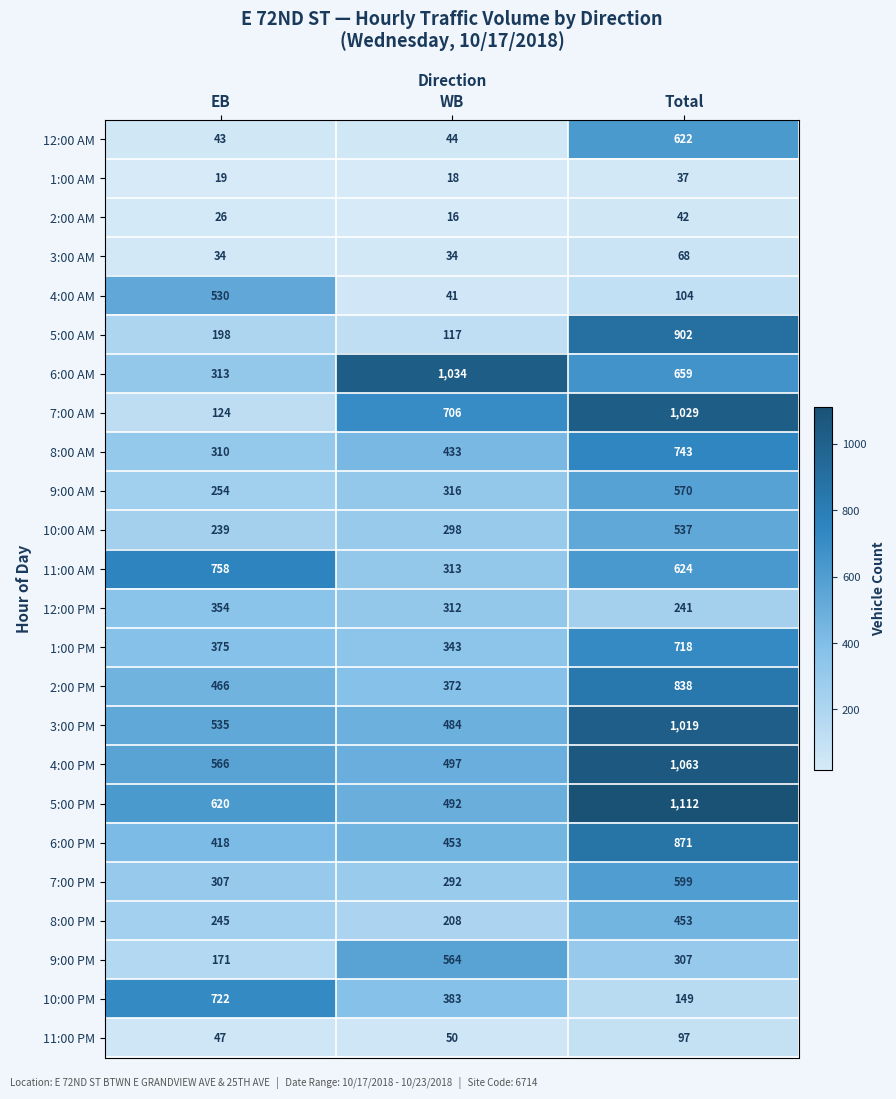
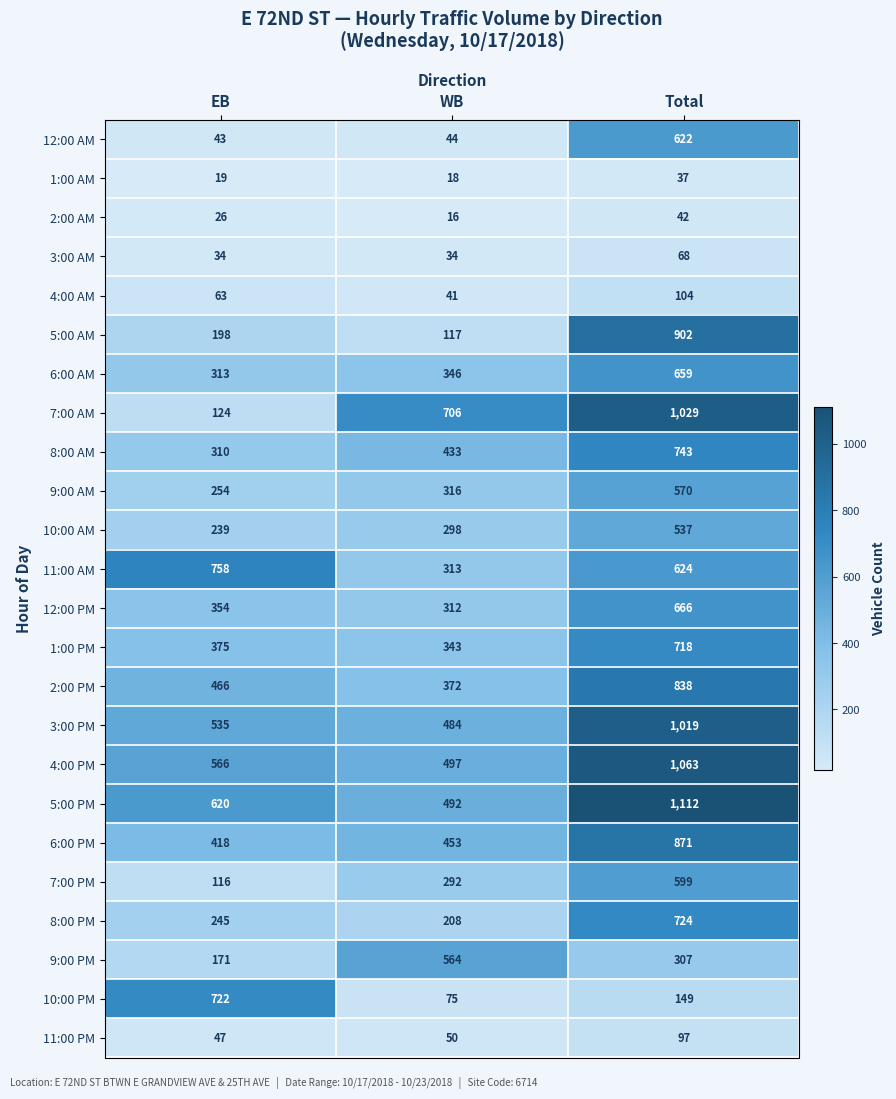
  {
    "12:00 AM": {
      "EB": "43",
      "WB": "44",
      "Total": "622"
    },
    "1:00 AM": {
      "EB": "19",
      "WB": "18",
      "Total": "37"
    },
    "2:00 AM": {
      "EB": "26",
      "WB": "16",
      "Total": "42"
    },
    "3:00 AM": {
      "EB": "34",
      "WB": "34",
      "Total": "68"
    },
    "4:00 AM": {
-     "EB": "530",
+     "EB": "63",
      "WB": "41",
      "Total": "104"
    },
    "5:00 AM": {
      "EB": "198",
      "WB": "117",
      "Total": "902"
    },
    "6:00 AM": {
      "EB": "313",
-     "WB": "1,034",
+     "WB": "346",
      "Total": "659"
    },
    "7:00 AM": {
      "EB": "124",
      "WB": "706",
      "Total": "1,029"
    },
    "8:00 AM": {
      "EB": "310",
      "WB": "433",
      "Total": "743"
    },
    "9:00 AM": {
      "EB": "254",
      "WB": "316",
      "Total": "570"
    },
    "10:00 AM": {
      "EB": "239",
      "WB": "298",
      "Total": "537"
    },
    "11:00 AM": {
      "EB": "758",
      "WB": "313",
      "Total": "624"
    },
    "12:00 PM": {
      "EB": "354",
      "WB": "312",
-     "Total": "241"
+     "Total": "666"
    },
    "1:00 PM": {
      "EB": "375",
      "WB": "343",
      "Total": "718"
    },
    "2:00 PM": {
      "EB": "466",
      "WB": "372",
      "Total": "838"
    },
    "3:00 PM": {
      "EB": "535",
      "WB": "484",
      "Total": "1,019"
    },
    "4:00 PM": {
      "EB": "566",
      "WB": "497",
      "Total": "1,063"
    },
    "5:00 PM": {
      "EB": "620",
      "WB": "492",
      "Total": "1,112"
    },
    "6:00 PM": {
      "EB": "418",
      "WB": "453",
      "Total": "871"
    },
    "7:00 PM": {
-     "EB": "307",
+     "EB": "116",
      "WB": "292",
      "Total": "599"
    },
    "8:00 PM": {
      "EB": "245",
      "WB": "208",
-     "Total": "453"
+     "Total": "724"
    },
    "9:00 PM": {
      "EB": "171",
      "WB": "564",
      "Total": "307"
    },
    "10:00 PM": {
      "EB": "722",
-     "WB": "383",
+     "WB": "75",
      "Total": "149"
    },
    "11:00 PM": {
      "EB": "47",
      "WB": "50",
      "Total": "97"
    }
  }
